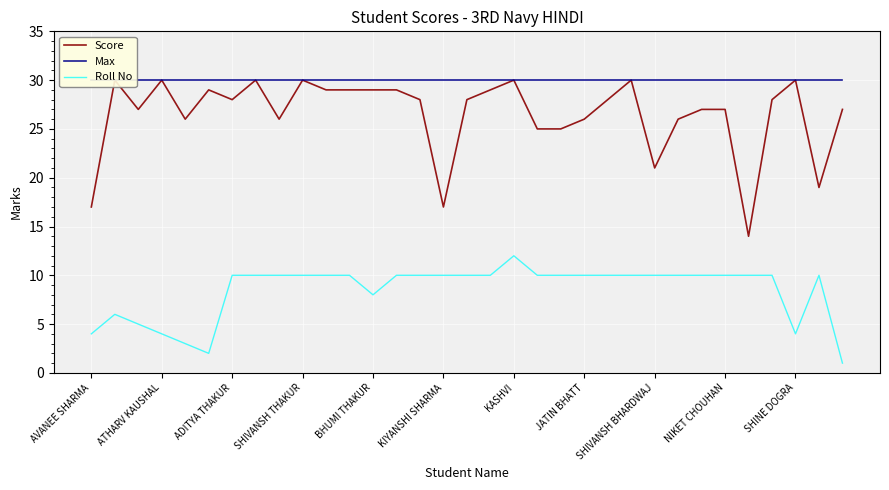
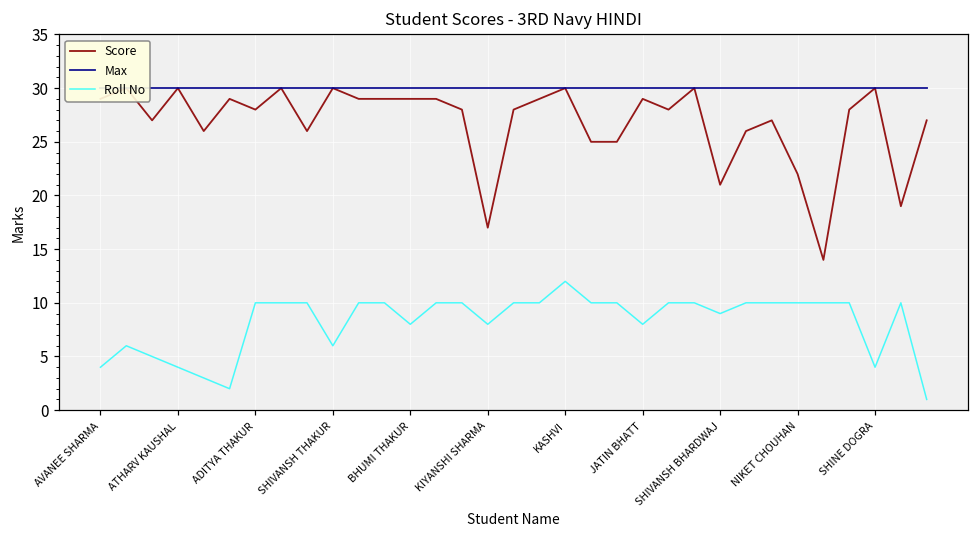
  {
    "Score": {
-     "AVANEE SHARMA": 17,
+     "AVANEE SHARMA": 29,
      "ADITYA THAKUR": 28,
      "BHUMI THAKUR": 29,
      "KIYANSHI SHARMA": 17,
-     "JATIN BHATT": 26,
+     "JATIN BHATT": 29,
      "SHIVANSH BHARDWAJ": 21,
-     "NIKET CHOUHAN": 27
+     "NIKET CHOUHAN": 22
    },
    "Max": {
      "ADITYA THAKUR": 30,
      "BHUMI THAKUR": 30,
      "KIYANSHI SHARMA": 30,
      "JATIN BHATT": 30,
      "SHIVANSH BHARDWAJ": 30,
      "NIKET CHOUHAN": 30
    },
    "Roll No": {
      "AVANEE SHARMA": 4,
      "ATHARV KAUSHAL": 4,
      "ADITYA THAKUR": 10,
-     "SHIVANSH THAKUR": 10,
+     "SHIVANSH THAKUR": 6,
      "BHUMI THAKUR": 8,
-     "KIYANSHI SHARMA": 10,
+     "KIYANSHI SHARMA": 8,
      "KASHVI": 12,
-     "JATIN BHATT": 10,
-     "SHIVANSH BHARDWAJ": 10,
+     "JATIN BHATT": 8,
+     "SHIVANSH BHARDWAJ": 9,
      "NIKET CHOUHAN": 10,
      "SHINE DOGRA": 4
    }
  }
